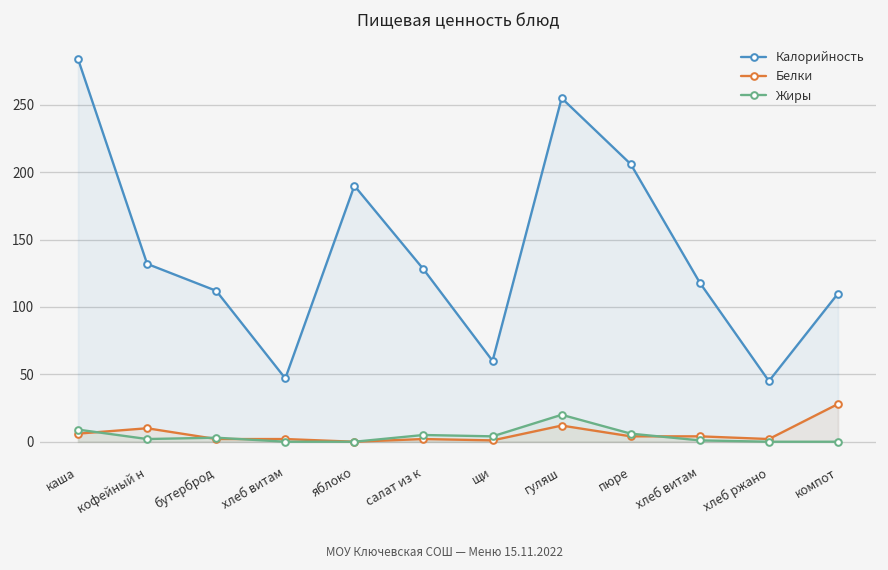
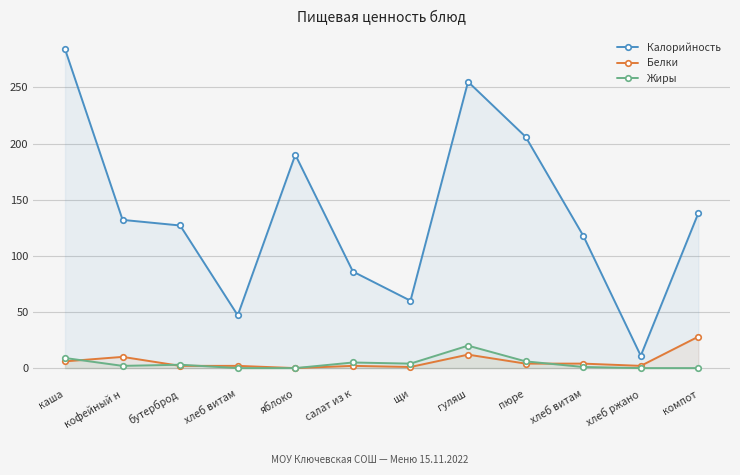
  {
    "Калорийность": {
      "каша": 284,
      "кофейный н": 132,
-     "бутерброд": 112,
+     "бутерброд": 127,
      "яблоко": 190,
-     "салат из к": 128,
+     "салат из к": 86,
      "щи": 60,
      "гуляш": 255,
      "пюре": 206,
-     "хлеб ржано": 45,
-     "компот": 110
+     "хлеб ржано": 11,
+     "компот": 138
    },
    "Белки": {
      "каша": 6,
      "кофейный н": 10,
      "салат из к": 2,
      "щи": 1,
      "гуляш": 12,
      "компот": 28
    },
    "Жиры": {
      "каша": 9,
      "кофейный н": 2,
      "салат из к": 5,
      "щи": 4,
      "гуляш": 20,
      "компот": 0
    }
  }
